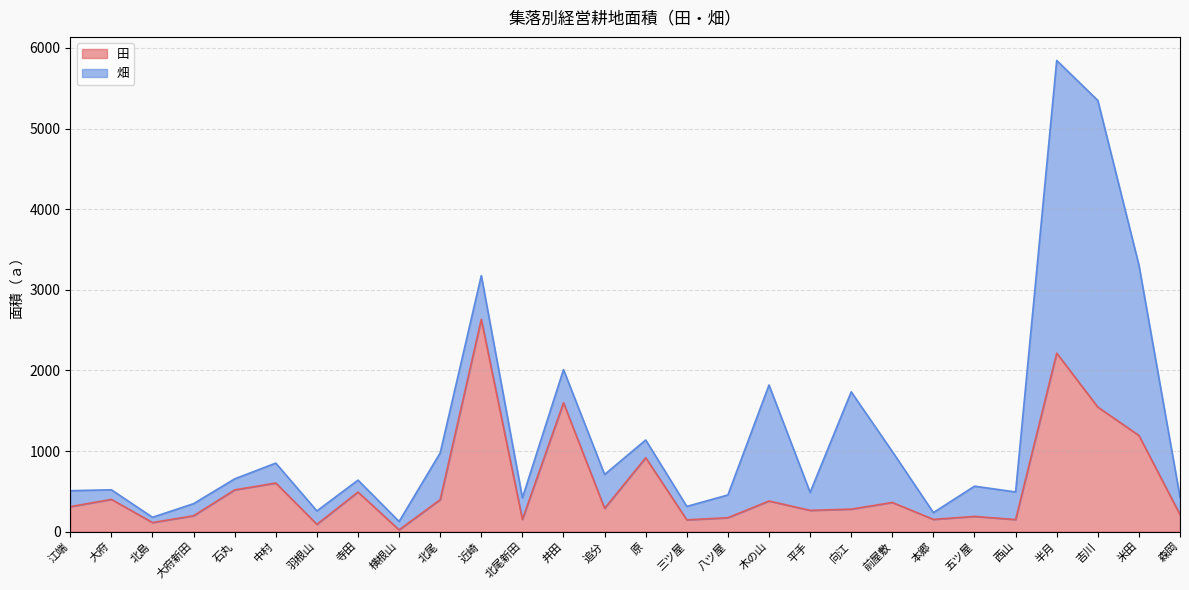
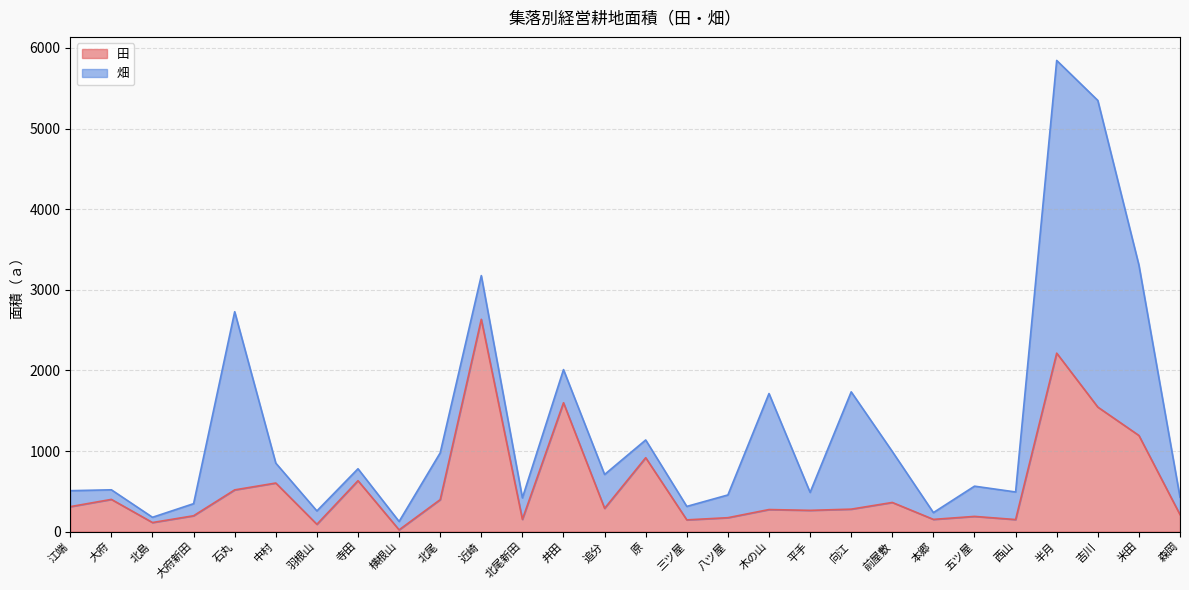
  {
    "田": {
      "江端": 300,
      "大府": 400,
      "北島": 100,
      "大府新田": 200,
      "石丸": 500,
      "中村": 600,
      "羽根山": 100,
-     "寺田": 500,
+     "寺田": 600,
      "横根山": 0,
      "北尾": 400,
      "近崎": 2600,
      "北尾新田": 200,
      "井田": 1600,
      "追分": 300,
      "原": 900,
      "三ツ屋": 100,
      "八ツ屋": 200,
-     "木の山": 400,
+     "木の山": 300,
      "平手": 300,
      "向江": 300,
      "前屋敷": 400,
      "本郷": 200,
      "五ツ屋": 200,
      "西山": 200,
      "半月": 2200,
      "吉川": 1500,
      "米田": 1200,
      "森岡": 200
    },
    "畑": {
      "江端": 200,
      "大府": 100,
      "北島": 100,
      "大府新田": 200,
-     "石丸": 100,
+     "石丸": 2200,
      "中村": 200,
      "羽根山": 200,
      "寺田": 100,
      "横根山": 100,
      "北尾": 600,
      "近崎": 500,
      "北尾新田": 300,
      "井田": 400,
      "追分": 400,
      "原": 200,
      "三ツ屋": 200,
      "八ツ屋": 300,
      "木の山": 1400,
      "平手": 200,
      "向江": 1500,
      "前屋敷": 600,
      "本郷": 100,
      "五ツ屋": 400,
      "西山": 300,
      "半月": 3600,
      "吉川": 3800,
      "米田": 2100,
      "森岡": 200
    }
  }
